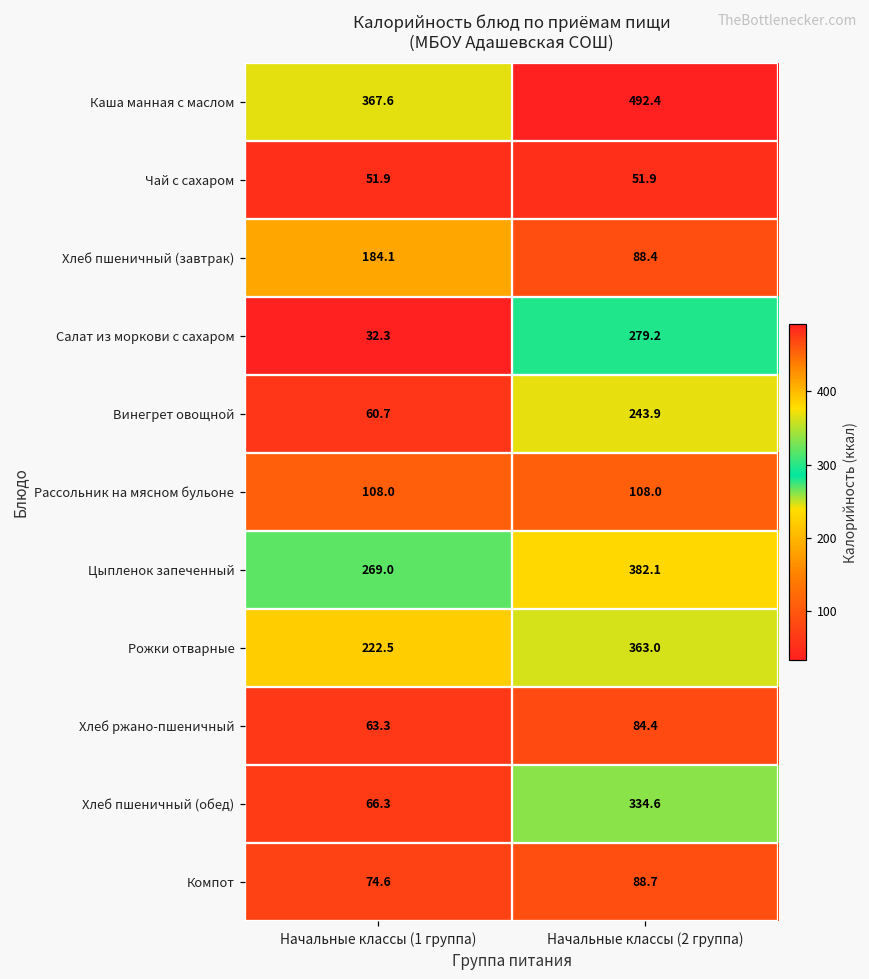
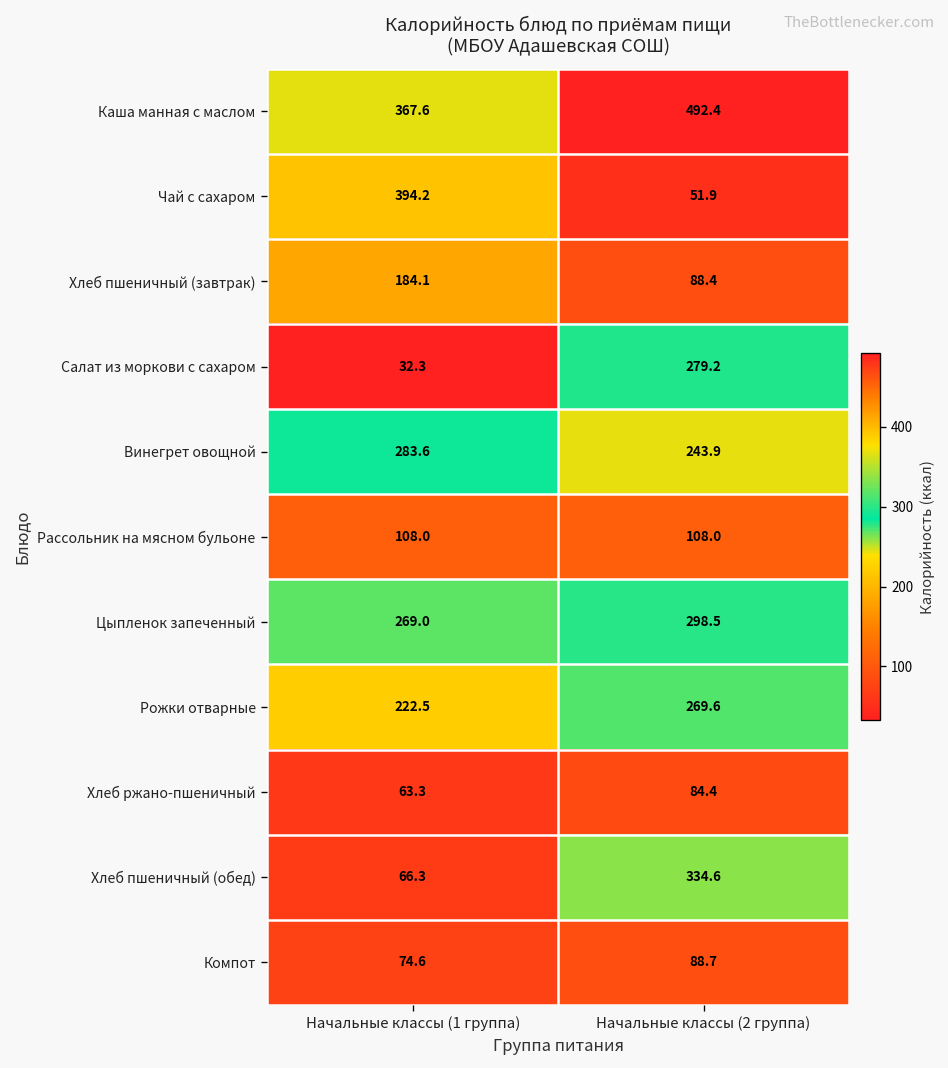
  {
    "Каша манная с маслом": {
      "Начальные классы (1 группа)": 367.6,
      "Начальные классы (2 группа)": 492.4
    },
    "Чай с сахаром": {
-     "Начальные классы (1 группа)": 51.9,
+     "Начальные классы (1 группа)": 394.2,
      "Начальные классы (2 группа)": 51.9
    },
    "Хлеб пшеничный (завтрак)": {
      "Начальные классы (1 группа)": 184.1,
      "Начальные классы (2 группа)": 88.4
    },
    "Салат из моркови с сахаром": {
      "Начальные классы (1 группа)": 32.3,
      "Начальные классы (2 группа)": 279.2
    },
    "Винегрет овощной": {
-     "Начальные классы (1 группа)": 60.7,
+     "Начальные классы (1 группа)": 283.6,
      "Начальные классы (2 группа)": 243.9
    },
    "Рассольник на мясном бульоне": {
      "Начальные классы (1 группа)": 108.0,
      "Начальные классы (2 группа)": 108.0
    },
    "Цыпленок запеченный": {
      "Начальные классы (1 группа)": 269.0,
-     "Начальные классы (2 группа)": 382.1
+     "Начальные классы (2 группа)": 298.5
    },
    "Рожки отварные": {
      "Начальные классы (1 группа)": 222.5,
-     "Начальные классы (2 группа)": 363.0
+     "Начальные классы (2 группа)": 269.6
    },
    "Хлеб ржано-пшеничный": {
      "Начальные классы (1 группа)": 63.3,
      "Начальные классы (2 группа)": 84.4
    },
    "Хлеб пшеничный (обед)": {
      "Начальные классы (1 группа)": 66.3,
      "Начальные классы (2 группа)": 334.6
    },
    "Компот": {
      "Начальные классы (1 группа)": 74.6,
      "Начальные классы (2 группа)": 88.7
    }
  }
